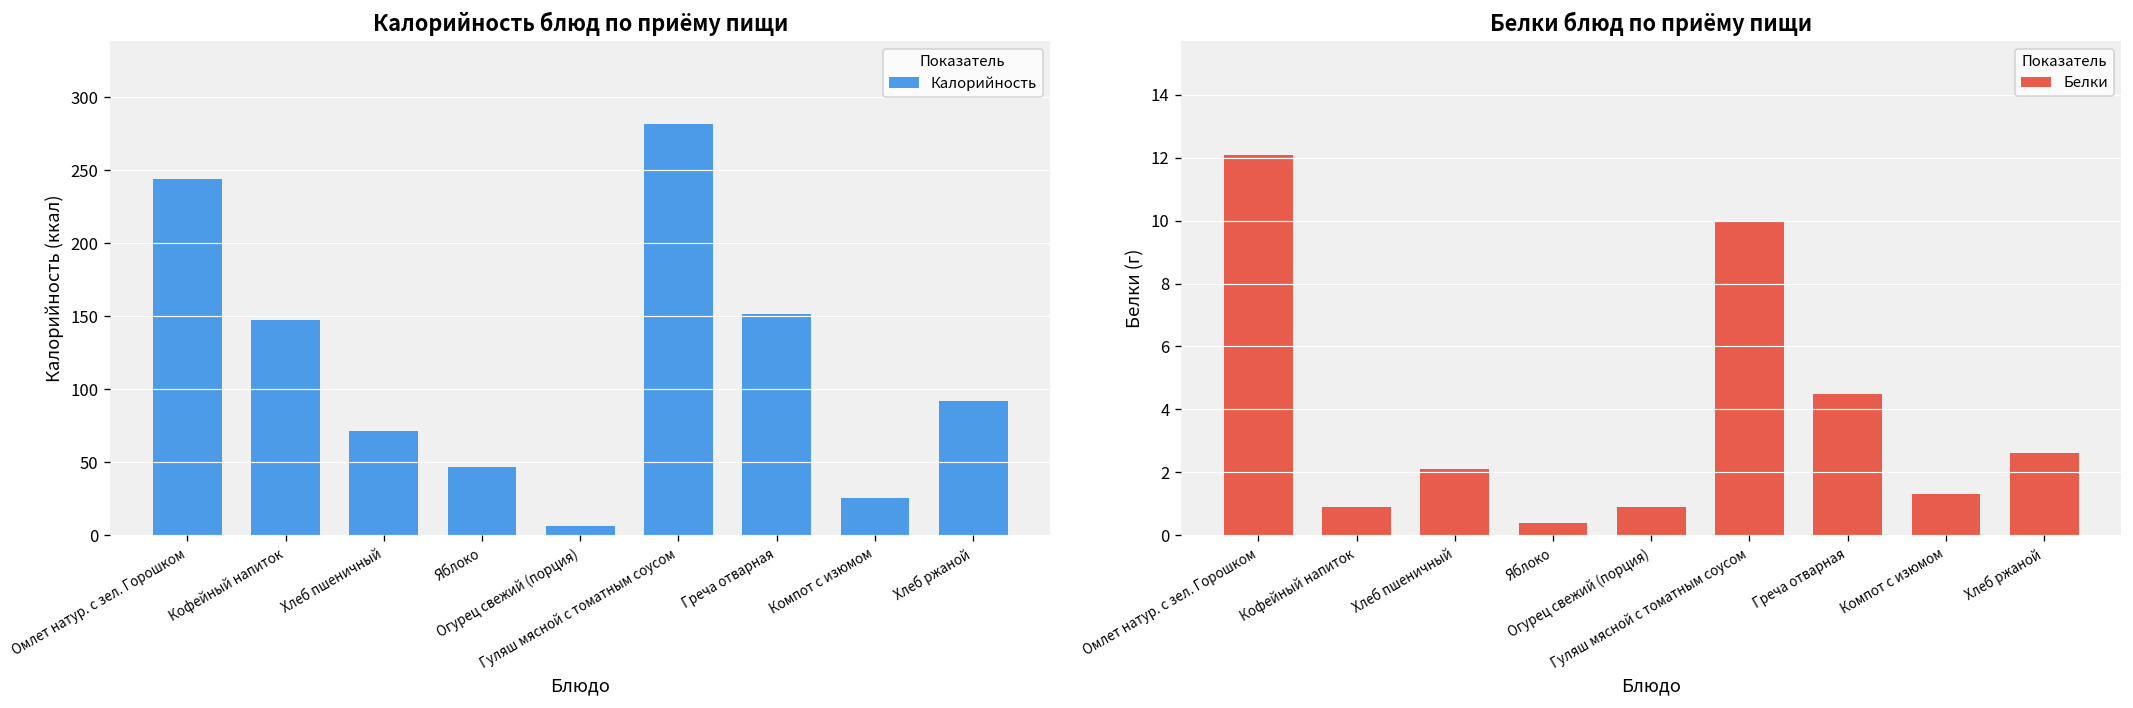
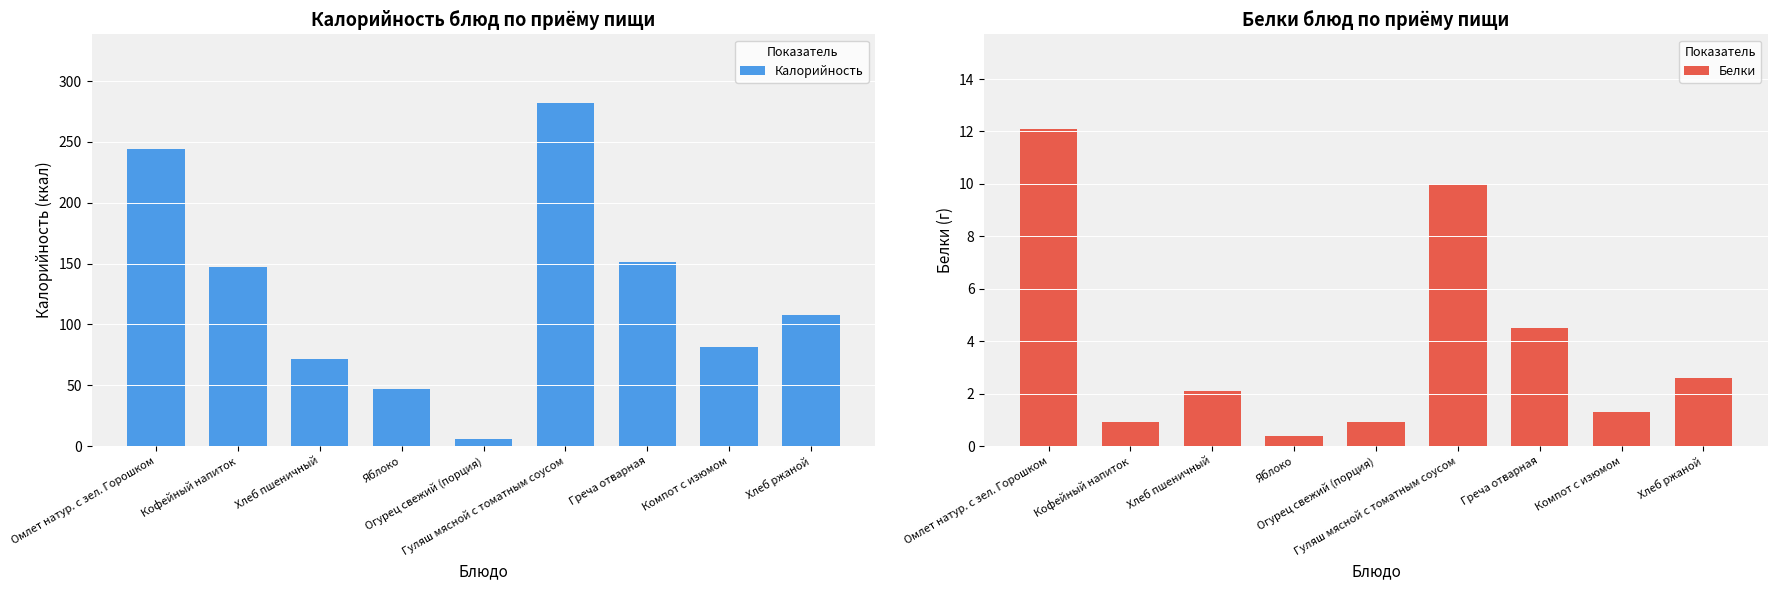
  {
    "Калорийность блюд по приёму пищи": {
      "Омлет натур. с зел. Горошком": 244,
      "Кофейный напиток": 148,
      "Хлеб пшеничный": 72,
      "Яблоко": 47,
      "Огурец свежий (порция)": 6,
      "Гуляш мясной с томатным соусом": 282,
      "Греча отварная": 152,
-     "Компот с изюмом": 25,
-     "Хлеб ржаной": 92
+     "Компот с изюмом": 81,
+     "Хлеб ржаной": 108
    },
    "Белки блюд по приёму пищи": {
      "Омлет натур. с зел. Горошком": 12.1,
      "Кофейный напиток": 0.9,
      "Хлеб пшеничный": 2.1,
      "Яблоко": 0.4,
      "Огурец свежий (порция)": 0.9,
      "Гуляш мясной с томатным соусом": 10.0,
      "Греча отварная": 4.5,
      "Компот с изюмом": 1.3,
      "Хлеб ржаной": 2.6
    }
  }
